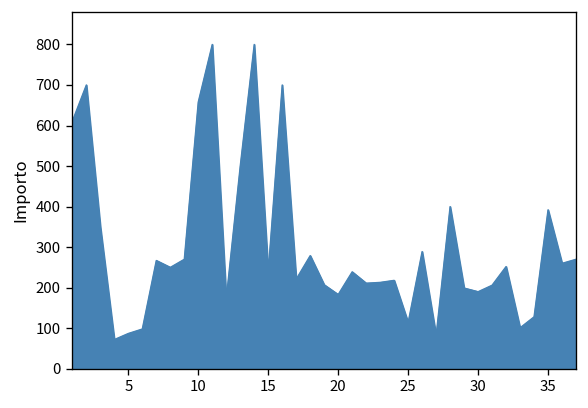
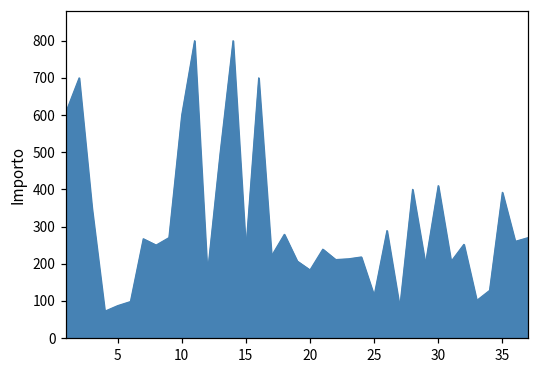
  {
    "5": 90,
-   "10": 660,
+   "10": 600,
    "15": 240,
    "20": 180,
    "25": 110,
-   "30": 190,
+   "30": 410,
    "35": 390
  }
